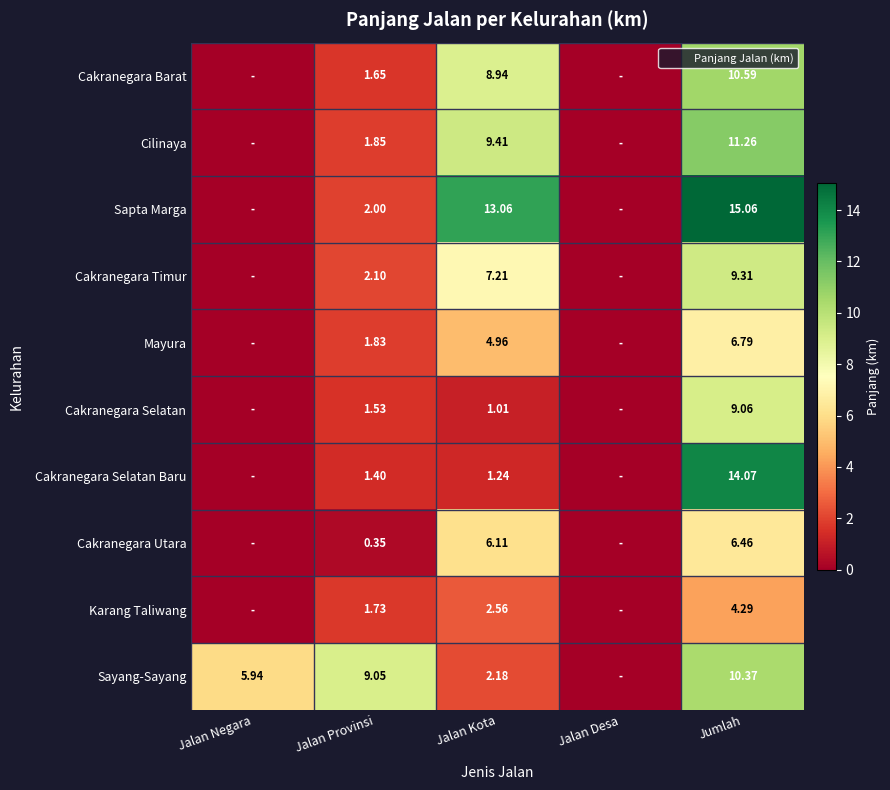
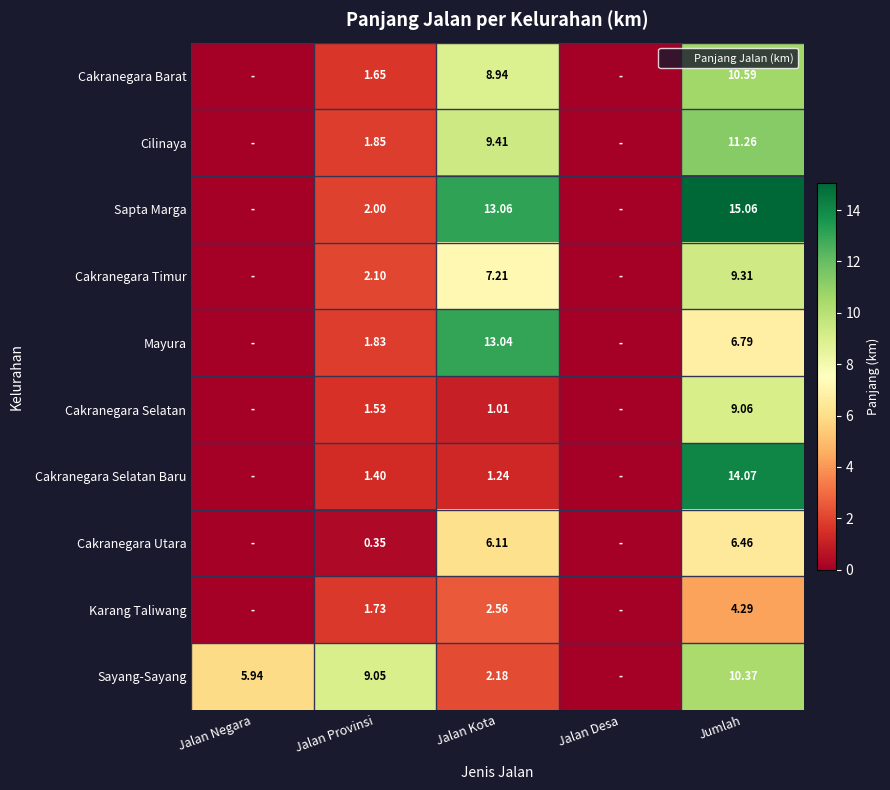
  {
    "Cakranegara Barat": {
      "Jalan Provinsi": 1.65,
      "Jalan Kota": 8.94,
      "Jumlah": 10.59
    },
    "Cilinaya": {
      "Jalan Provinsi": 1.85,
      "Jalan Kota": 9.41,
      "Jumlah": 11.26
    },
    "Sapta Marga": {
      "Jalan Provinsi": 2.00,
      "Jalan Kota": 13.06,
      "Jumlah": 15.06
    },
    "Cakranegara Timur": {
      "Jalan Provinsi": 2.10,
      "Jalan Kota": 7.21,
      "Jumlah": 9.31
    },
    "Mayura": {
      "Jalan Provinsi": 1.83,
-     "Jalan Kota": 4.96,
+     "Jalan Kota": 13.04,
      "Jumlah": 6.79
    },
    "Cakranegara Selatan": {
      "Jalan Provinsi": 1.53,
      "Jalan Kota": 1.01,
      "Jumlah": 9.06
    },
    "Cakranegara Selatan Baru": {
      "Jalan Provinsi": 1.40,
      "Jalan Kota": 1.24,
      "Jumlah": 14.07
    },
    "Cakranegara Utara": {
      "Jalan Provinsi": 0.35,
      "Jalan Kota": 6.11,
      "Jumlah": 6.46
    },
    "Karang Taliwang": {
      "Jalan Provinsi": 1.73,
      "Jalan Kota": 2.56,
      "Jumlah": 4.29
    },
    "Sayang-Sayang": {
      "Jalan Negara": 5.94,
      "Jalan Provinsi": 9.05,
      "Jalan Kota": 2.18,
      "Jumlah": 10.37
    }
  }
